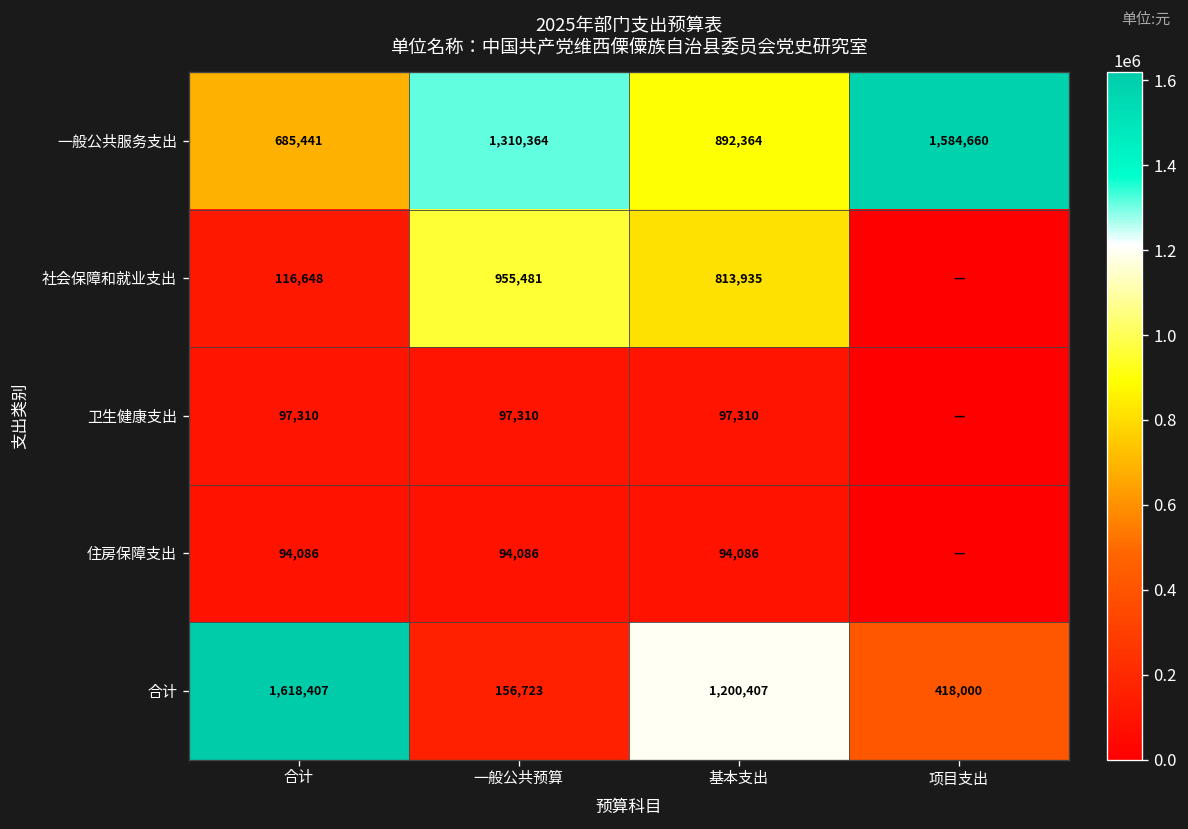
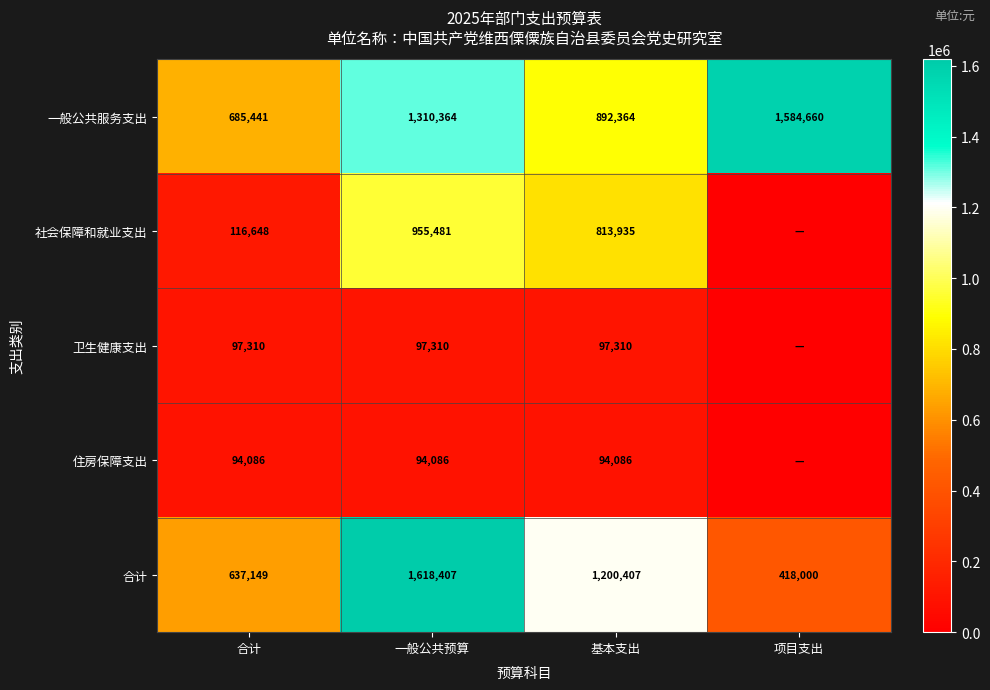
  {
    "一般公共服务支出": {
      "合计": "685,441",
      "一般公共预算": "1,310,364",
      "基本支出": "892,364",
      "项目支出": "1,584,660"
    },
    "社会保障和就业支出": {
      "合计": "116,648",
      "一般公共预算": "955,481",
      "基本支出": "813,935"
    },
    "卫生健康支出": {
      "合计": "97,310",
      "一般公共预算": "97,310",
      "基本支出": "97,310"
    },
    "住房保障支出": {
      "合计": "94,086",
      "一般公共预算": "94,086",
      "基本支出": "94,086"
    },
    "合计": {
-     "合计": "1,618,407",
-     "一般公共预算": "156,723",
+     "合计": "637,149",
+     "一般公共预算": "1,618,407",
      "基本支出": "1,200,407",
      "项目支出": "418,000"
    }
  }
